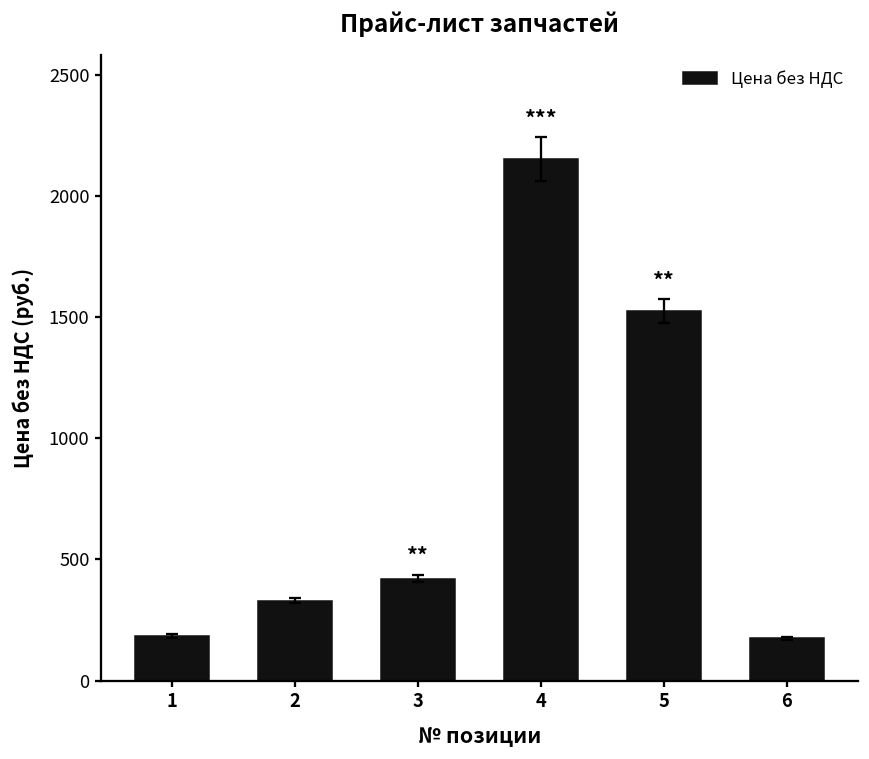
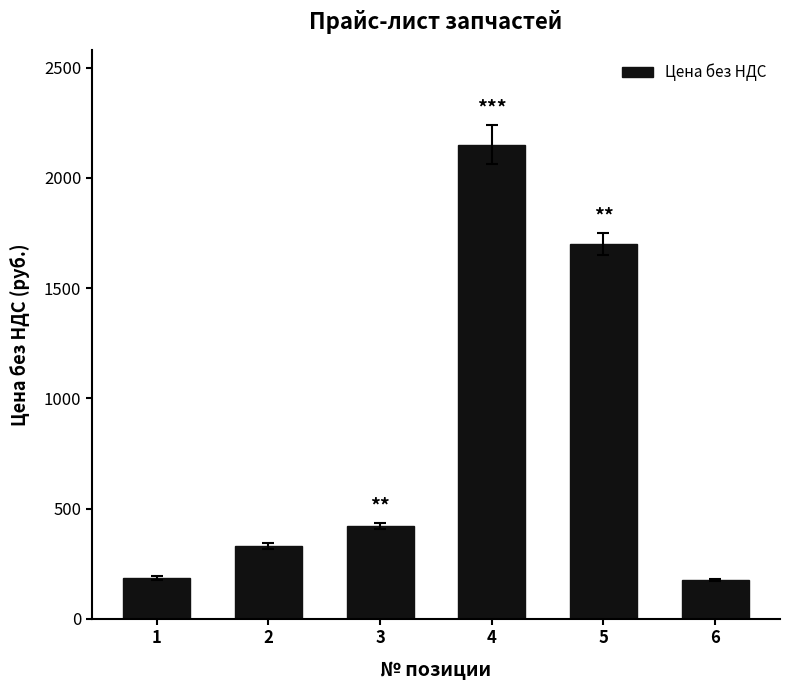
  {
    "Цена без НДС": {
      "1": 190,
      "2": 330,
      "3": 420,
      "4": 2150,
-     "5": 1520,
+     "5": 1700,
      "6": 180
    }
  }
